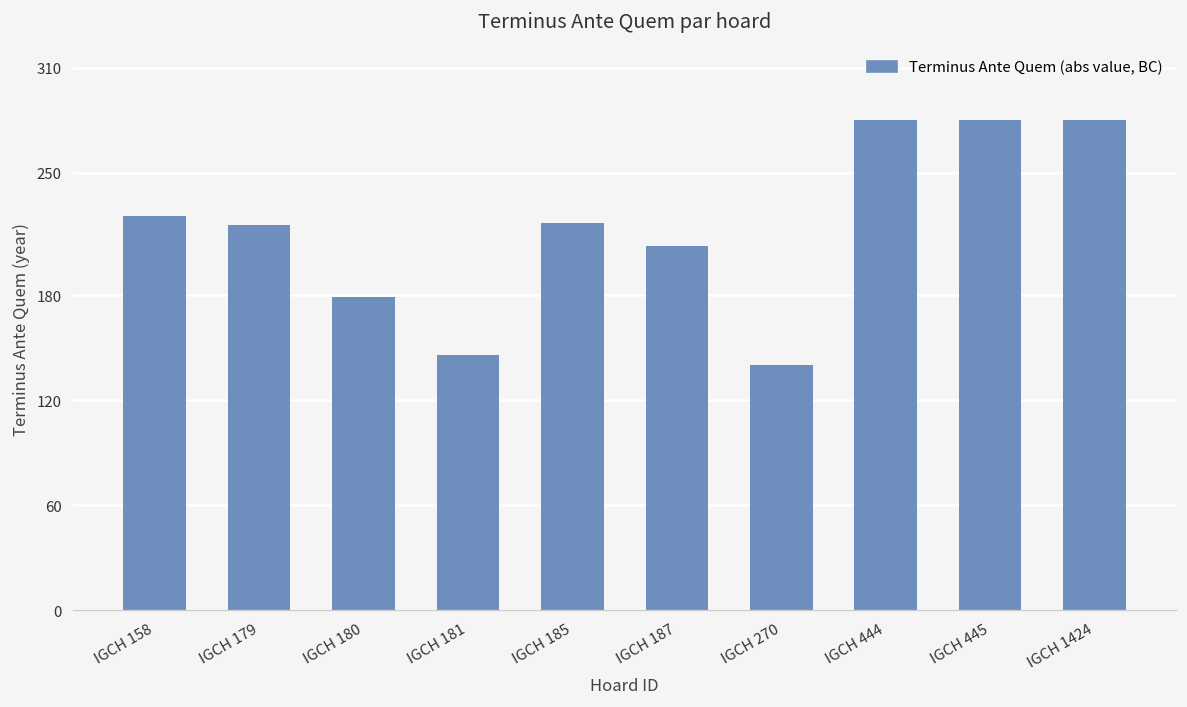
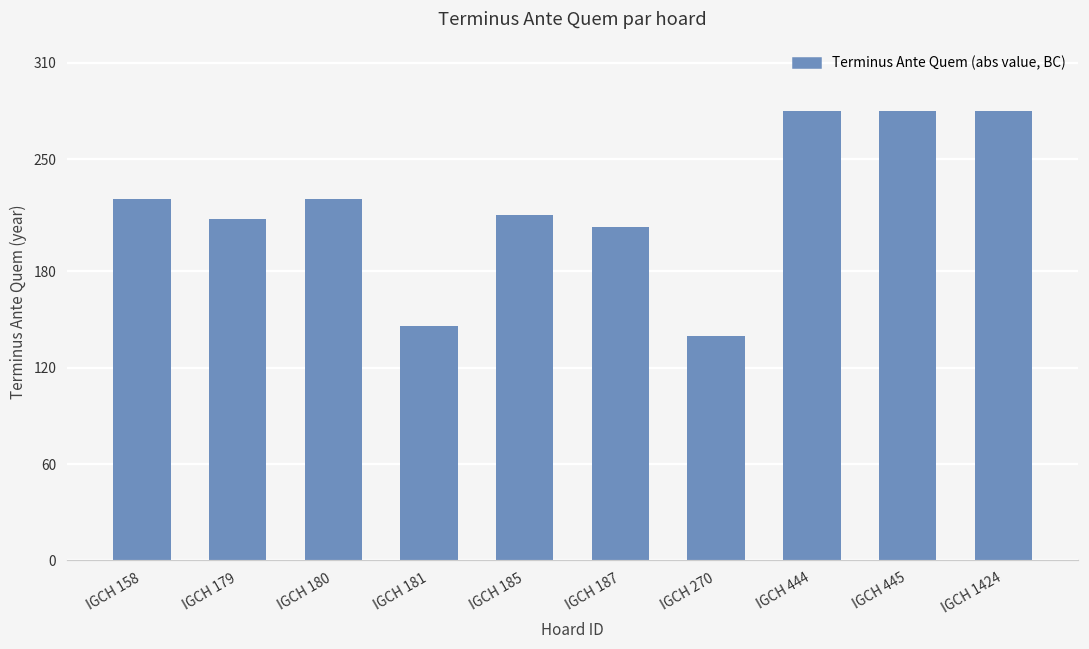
  {
    "IGCH 158": 225,
-   "IGCH 179": 220,
-   "IGCH 180": 179,
+   "IGCH 179": 213,
+   "IGCH 180": 225,
    "IGCH 181": 146,
-   "IGCH 185": 221,
+   "IGCH 185": 215,
    "IGCH 187": 208,
    "IGCH 270": 140,
    "IGCH 444": 280,
    "IGCH 445": 280,
    "IGCH 1424": 280
  }
